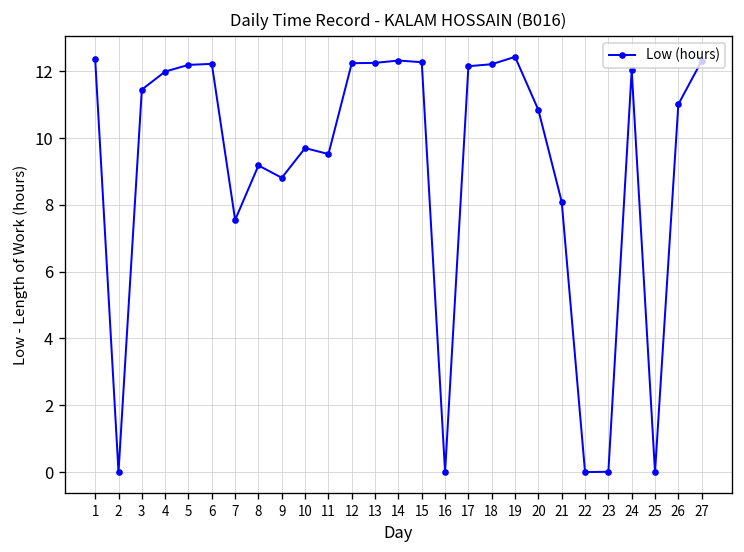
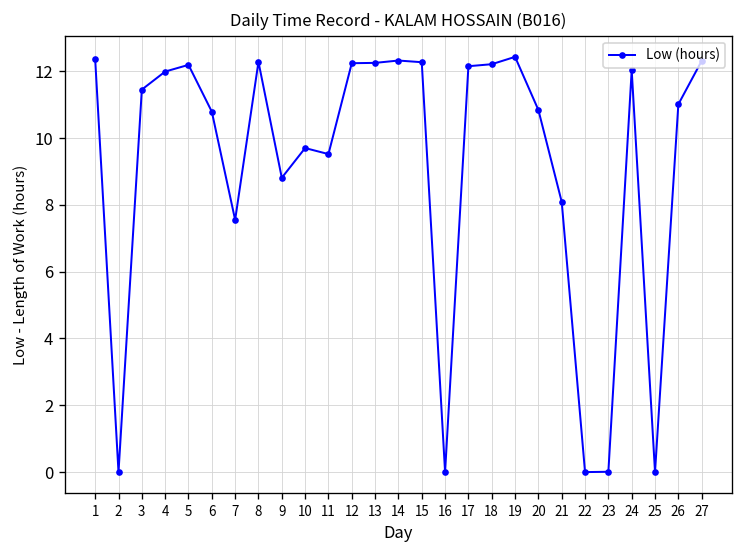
  {
    "1": 12.4,
    "2": 0.0,
    "3": 11.5,
    "4": 12.0,
    "5": 12.2,
-   "6": 12.2,
+   "6": 10.8,
    "7": 7.6,
-   "8": 9.2,
+   "8": 12.3,
    "9": 8.8,
    "10": 9.7,
    "11": 9.5,
    "12": 12.2,
    "13": 12.3,
    "14": 12.3,
    "15": 12.3,
    "16": 0.0,
    "17": 12.2,
    "18": 12.2,
    "19": 12.4,
    "20": 10.8,
    "21": 8.1,
    "22": 0.0,
    "23": 0.0,
    "24": 12.0,
    "25": 0.0,
    "26": 11.0
  }
